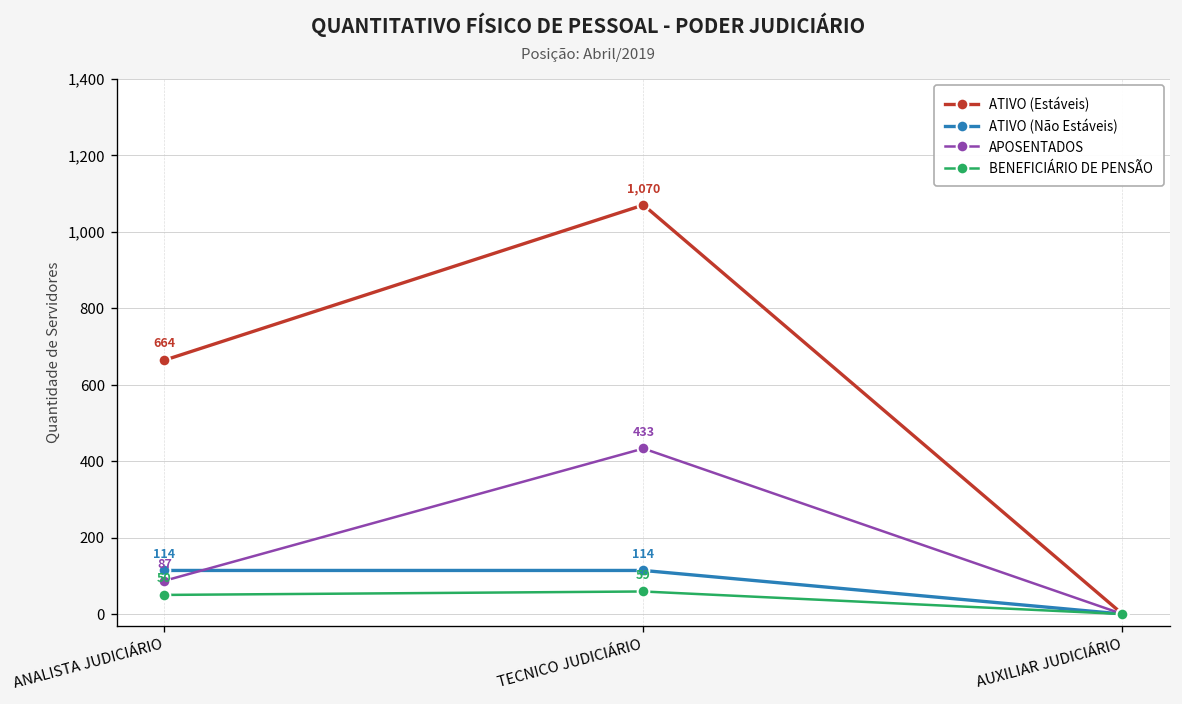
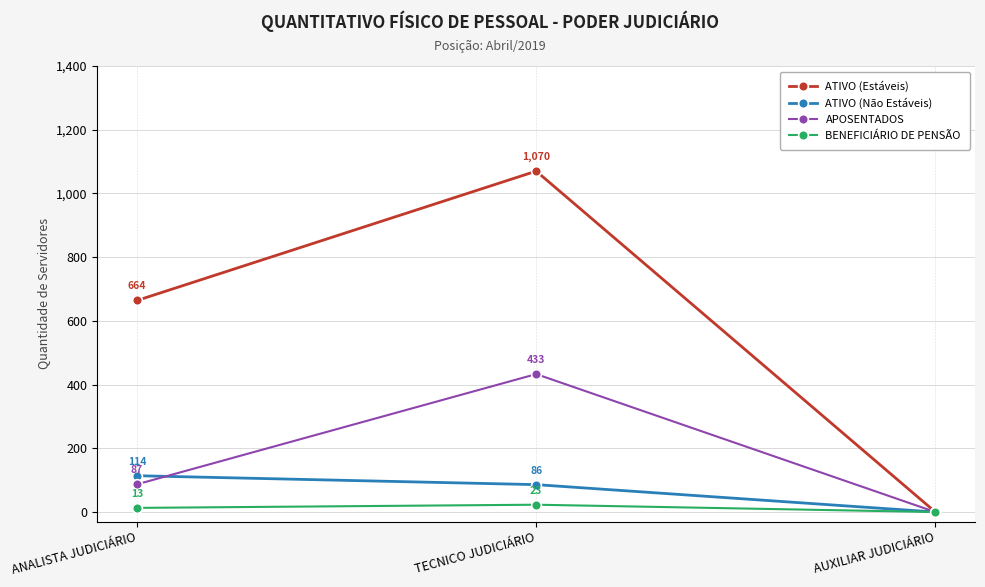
  {
    "ATIVO (Estáveis)": {
      "ANALISTA JUDICIÁRIO": "664",
      "TECNICO JUDICIÁRIO": "1,070"
    },
    "ATIVO (Não Estáveis)": {
      "ANALISTA JUDICIÁRIO": "114",
-     "TECNICO JUDICIÁRIO": "114"
+     "TECNICO JUDICIÁRIO": "86"
    },
    "APOSENTADOS": {
      "TECNICO JUDICIÁRIO": "433"
    },
    "BENEFICIÁRIO DE PENSÃO": {
-     "ANALISTA JUDICIÁRIO": "50",
-     "TECNICO JUDICIÁRIO": "59"
+     "ANALISTA JUDICIÁRIO": "13",
+     "TECNICO JUDICIÁRIO": "23"
    }
  }
